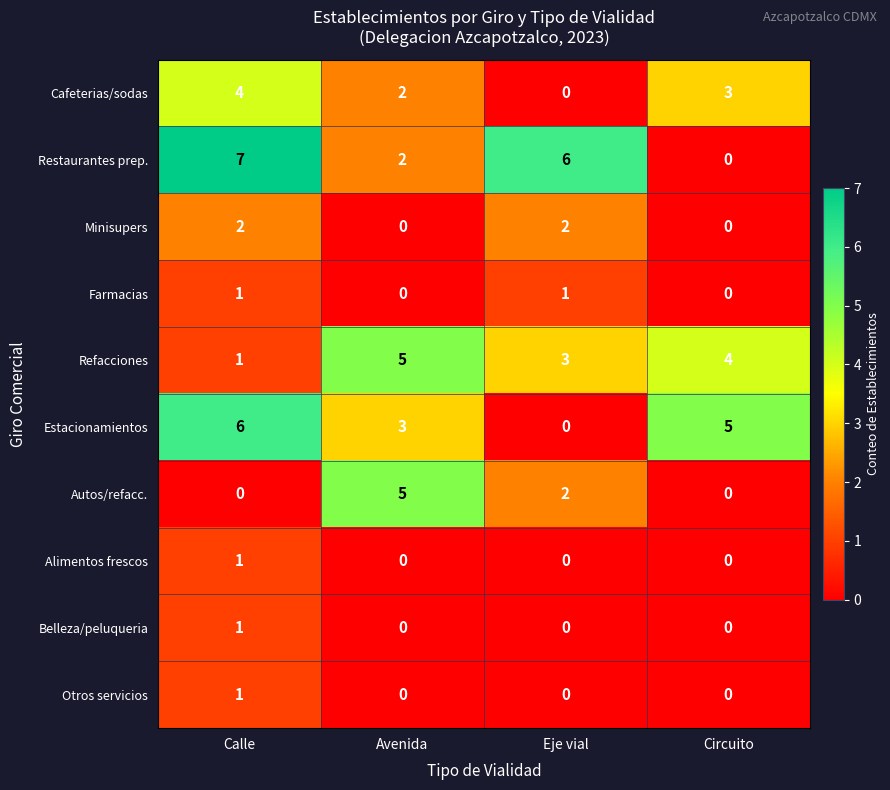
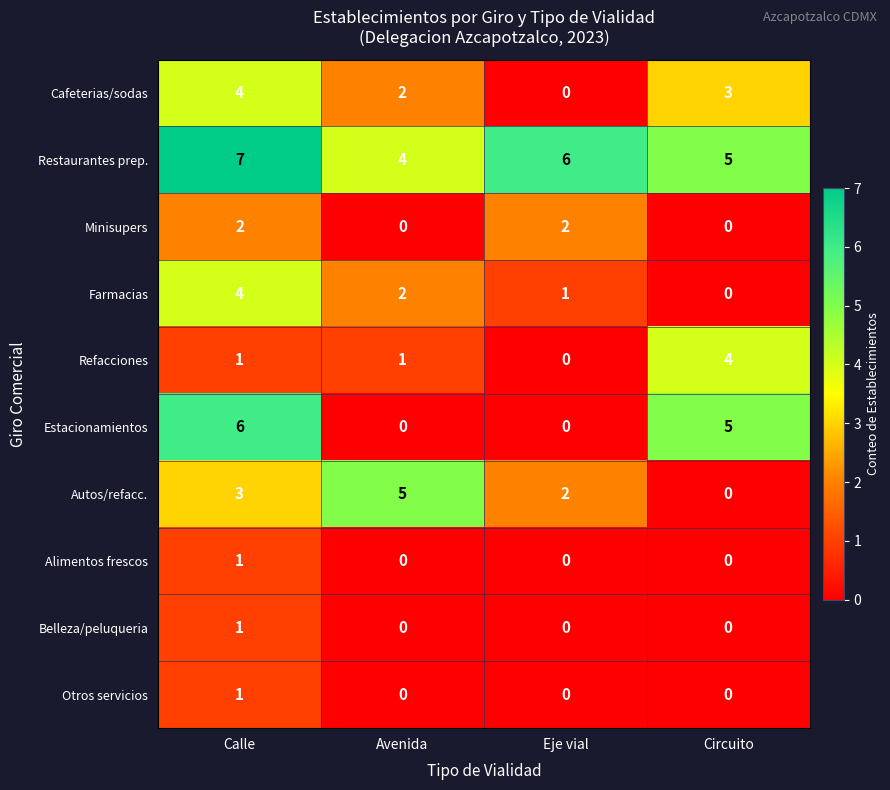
  {
    "Cafeterias/sodas": {
      "Calle": 4,
      "Avenida": 2,
      "Eje vial": 0,
      "Circuito": 3
    },
    "Restaurantes prep.": {
      "Calle": 7,
-     "Avenida": 2,
+     "Avenida": 4,
      "Eje vial": 6,
-     "Circuito": 0
+     "Circuito": 5
    },
    "Minisupers": {
      "Calle": 2,
      "Avenida": 0,
      "Eje vial": 2,
      "Circuito": 0
    },
    "Farmacias": {
-     "Calle": 1,
-     "Avenida": 0,
+     "Calle": 4,
+     "Avenida": 2,
      "Eje vial": 1,
      "Circuito": 0
    },
    "Refacciones": {
      "Calle": 1,
-     "Avenida": 5,
-     "Eje vial": 3,
+     "Avenida": 1,
+     "Eje vial": 0,
      "Circuito": 4
    },
    "Estacionamientos": {
      "Calle": 6,
-     "Avenida": 3,
+     "Avenida": 0,
      "Eje vial": 0,
      "Circuito": 5
    },
    "Autos/refacc.": {
-     "Calle": 0,
+     "Calle": 3,
      "Avenida": 5,
      "Eje vial": 2,
      "Circuito": 0
    },
    "Alimentos frescos": {
      "Calle": 1,
      "Avenida": 0,
      "Eje vial": 0,
      "Circuito": 0
    },
    "Belleza/peluqueria": {
      "Calle": 1,
      "Avenida": 0,
      "Eje vial": 0,
      "Circuito": 0
    },
    "Otros servicios": {
      "Calle": 1,
      "Avenida": 0,
      "Eje vial": 0,
      "Circuito": 0
    }
  }
